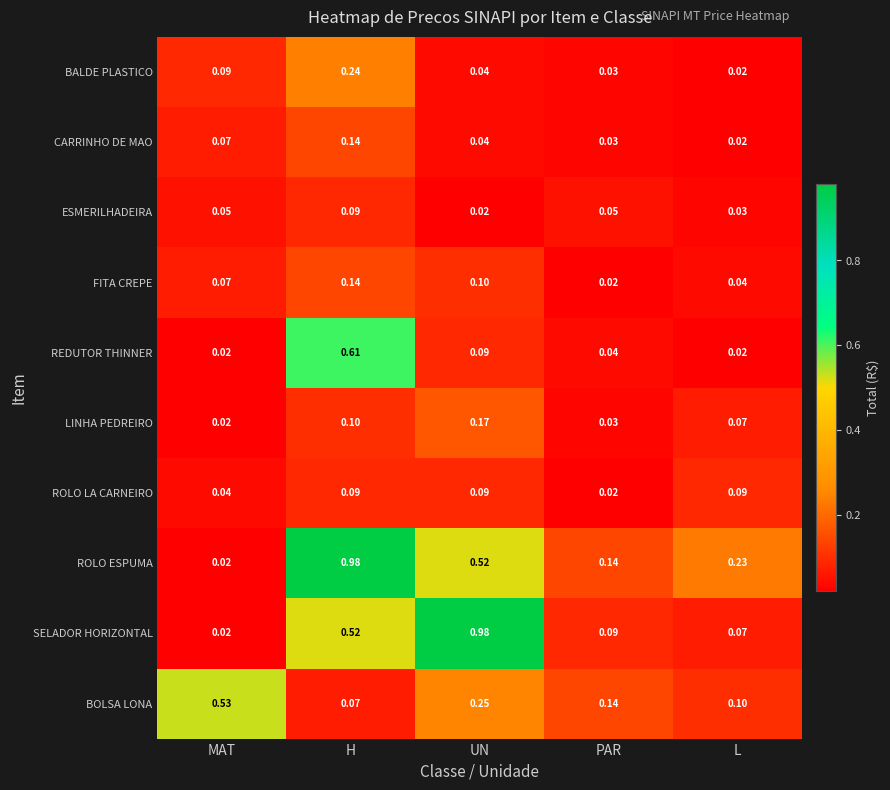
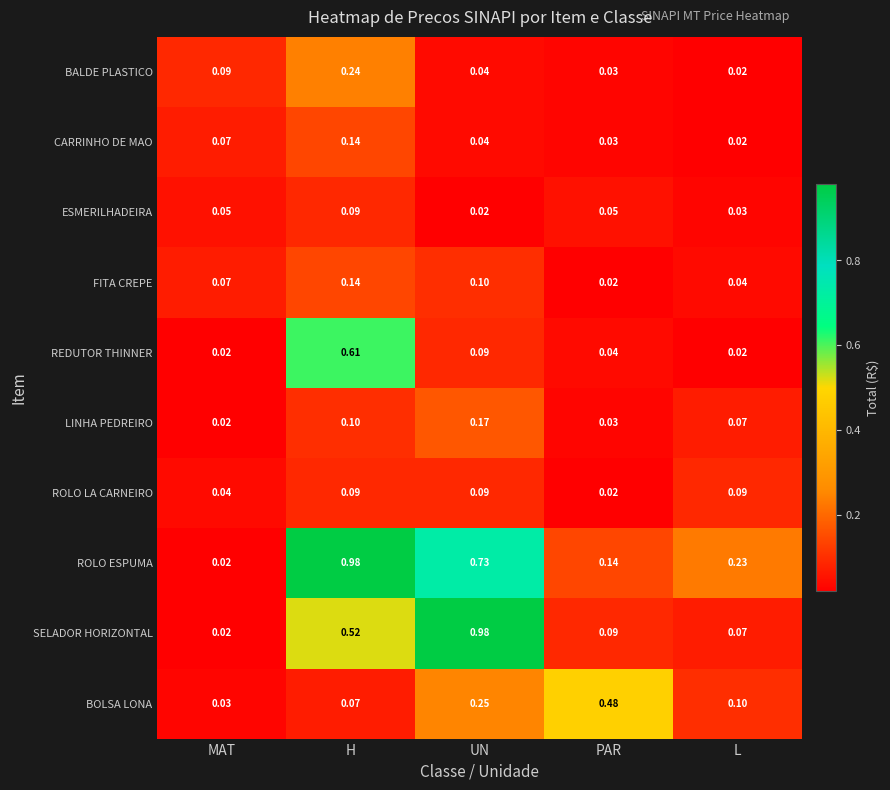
  {
    "BALDE PLASTICO": {
      "MAT": 0.09,
      "H": 0.24,
      "UN": 0.04,
      "PAR": 0.03,
      "L": 0.02
    },
    "CARRINHO DE MAO": {
      "MAT": 0.07,
      "H": 0.14,
      "UN": 0.04,
      "PAR": 0.03,
      "L": 0.02
    },
    "ESMERILHADEIRA": {
      "MAT": 0.05,
      "H": 0.09,
      "UN": 0.02,
      "PAR": 0.05,
      "L": 0.03
    },
    "FITA CREPE": {
      "MAT": 0.07,
      "H": 0.14,
      "UN": 0.10,
      "PAR": 0.02,
      "L": 0.04
    },
    "REDUTOR THINNER": {
      "MAT": 0.02,
      "H": 0.61,
      "UN": 0.09,
      "PAR": 0.04,
      "L": 0.02
    },
    "LINHA PEDREIRO": {
      "MAT": 0.02,
      "H": 0.10,
      "UN": 0.17,
      "PAR": 0.03,
      "L": 0.07
    },
    "ROLO LA CARNEIRO": {
      "MAT": 0.04,
      "H": 0.09,
      "UN": 0.09,
      "PAR": 0.02,
      "L": 0.09
    },
    "ROLO ESPUMA": {
      "MAT": 0.02,
      "H": 0.98,
-     "UN": 0.52,
+     "UN": 0.73,
      "PAR": 0.14,
      "L": 0.23
    },
    "SELADOR HORIZONTAL": {
      "MAT": 0.02,
      "H": 0.52,
      "UN": 0.98,
      "PAR": 0.09,
      "L": 0.07
    },
    "BOLSA LONA": {
-     "MAT": 0.53,
+     "MAT": 0.03,
      "H": 0.07,
      "UN": 0.25,
-     "PAR": 0.14,
+     "PAR": 0.48,
      "L": 0.10
    }
  }
